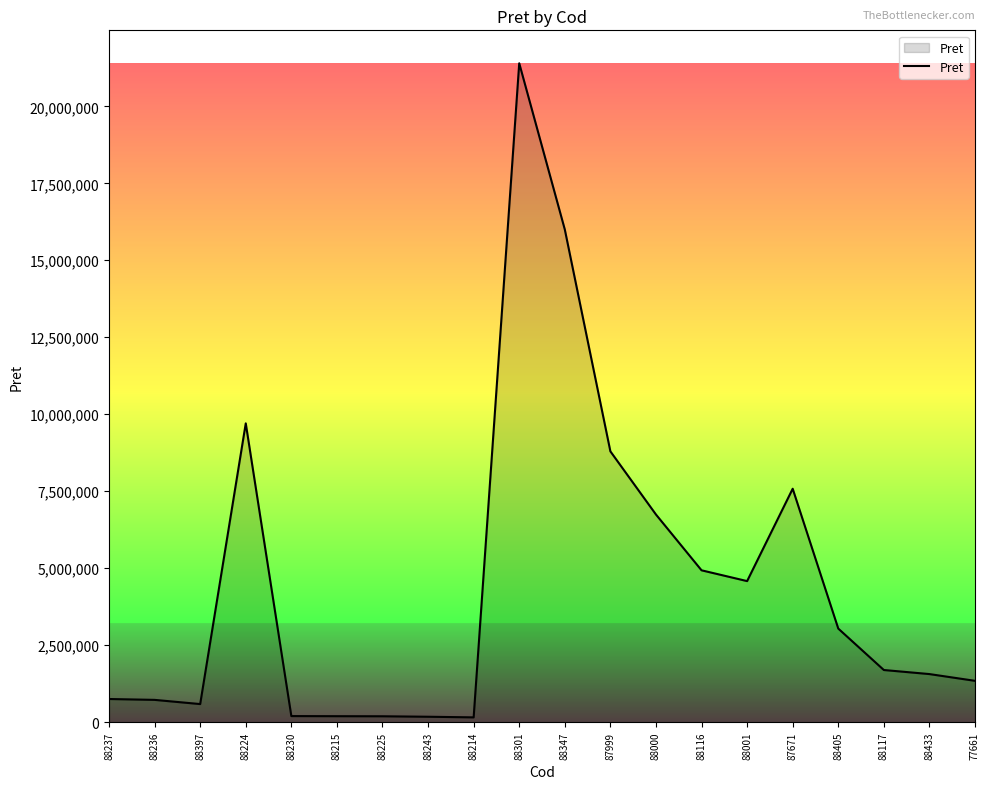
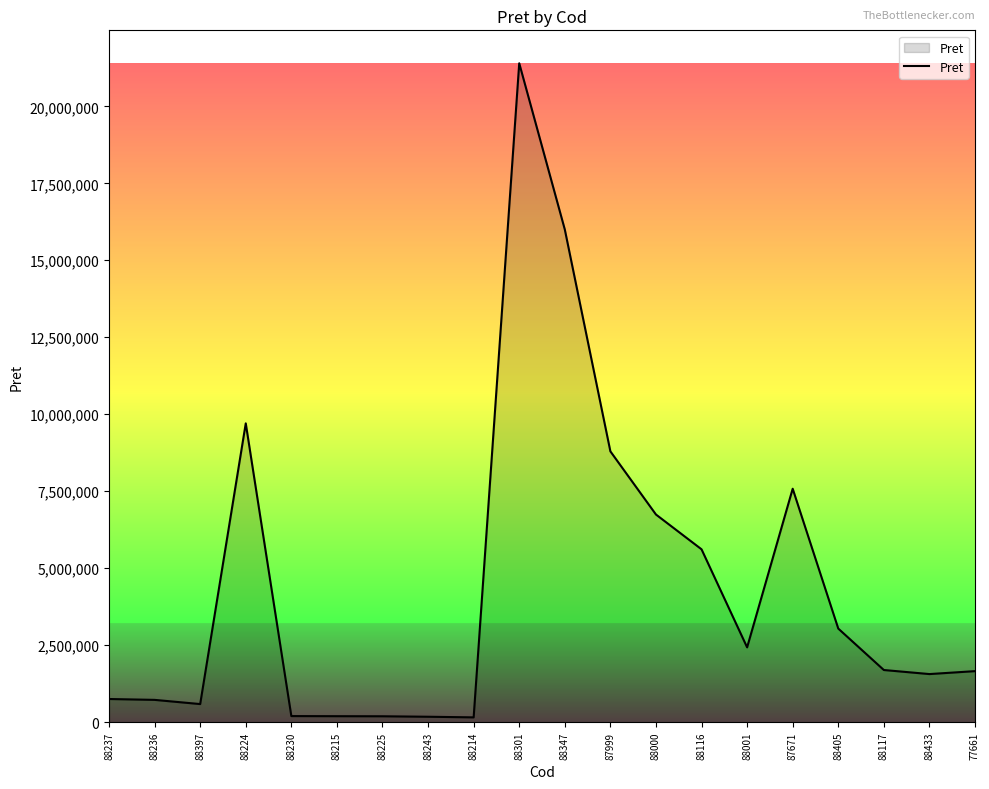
  {
    "88237": "800,000",
    "88236": "700,000",
    "88397": "600,000",
    "88224": "9,700,000",
    "88230": "200,000",
    "88215": "200,000",
    "88225": "200,000",
    "88243": "200,000",
    "88214": "200,000",
    "88301": "21,400,000",
    "88347": "16,000,000",
    "87999": "8,800,000",
    "88000": "6,700,000",
-   "88116": "4,900,000",
-   "88001": "4,600,000",
+   "88116": "5,600,000",
+   "88001": "2,400,000",
    "87671": "7,600,000",
    "88405": "3,000,000",
    "88117": "1,700,000",
    "88433": "1,600,000",
-   "77661": "1,300,000"
+   "77661": "1,700,000"
  }
